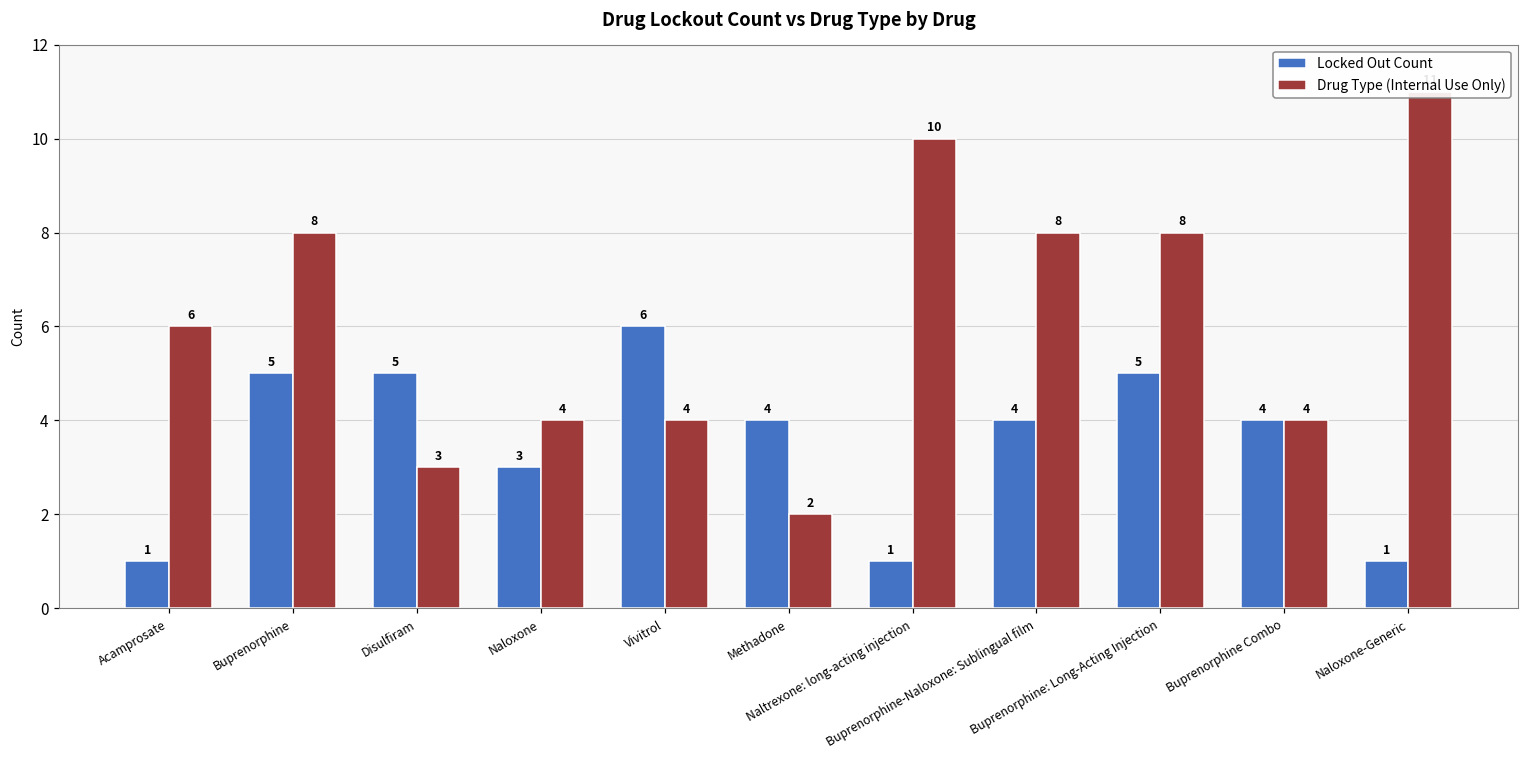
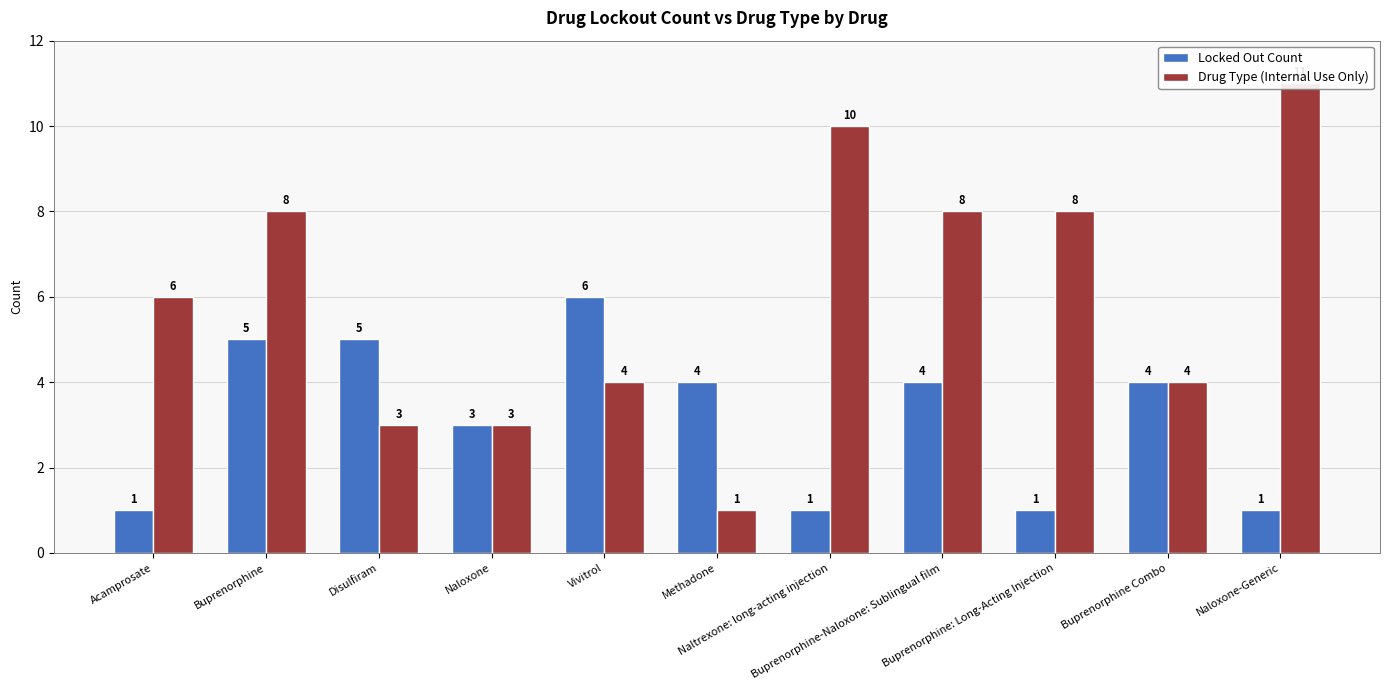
  {
    "Locked Out Count": {
      "Acamprosate": 1,
      "Buprenorphine": 5,
      "Disulfiram": 5,
      "Naloxone": 3,
      "Vivitrol": 6,
      "Methadone": 4,
      "Naltrexone: long-acting injection": 1,
      "Buprenorphine-Naloxone: Sublingual film": 4,
-     "Buprenorphine: Long-Acting Injection": 5,
+     "Buprenorphine: Long-Acting Injection": 1,
      "Buprenorphine Combo": 4,
      "Naloxone-Generic": 1
    },
    "Drug Type (Internal Use Only)": {
      "Acamprosate": 6,
      "Buprenorphine": 8,
      "Disulfiram": 3,
-     "Naloxone": 4,
+     "Naloxone": 3,
      "Vivitrol": 4,
-     "Methadone": 2,
+     "Methadone": 1,
      "Naltrexone: long-acting injection": 10,
      "Buprenorphine-Naloxone: Sublingual film": 8,
      "Buprenorphine: Long-Acting Injection": 8,
      "Buprenorphine Combo": 4
    }
  }
